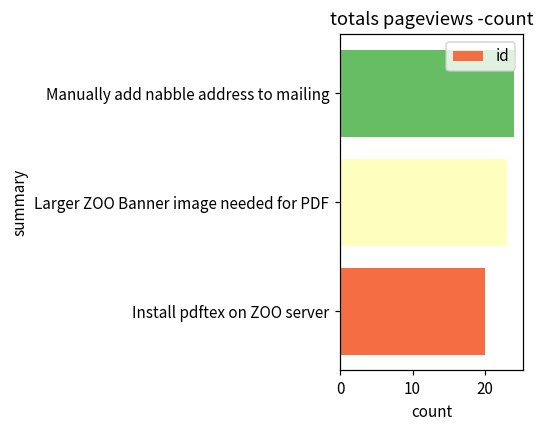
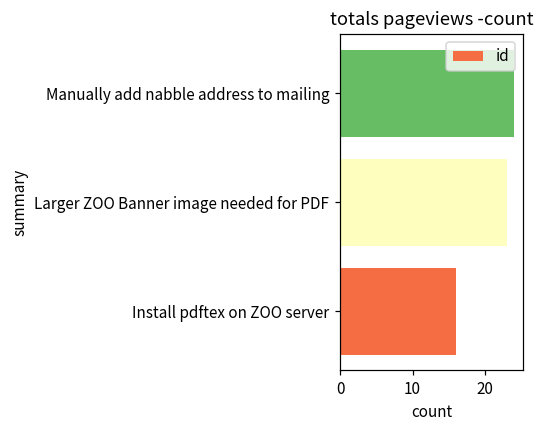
  {
    "Manually add nabble address to mailing": 24,
    "Larger ZOO Banner image needed for PDF": 23,
-   "Install pdftex on ZOO server": 20
+   "Install pdftex on ZOO server": 16
  }
